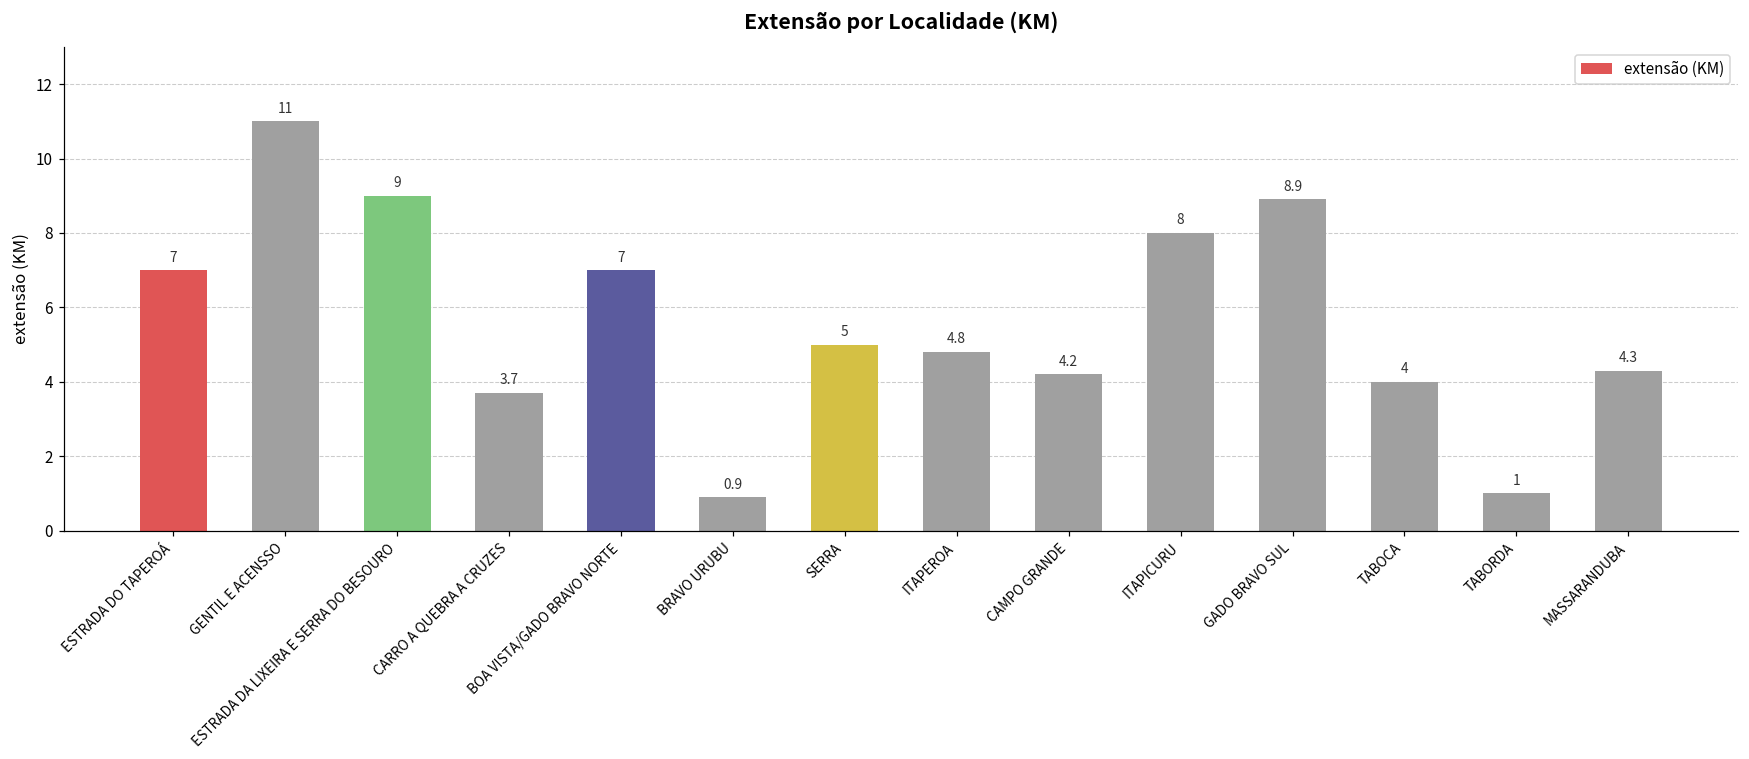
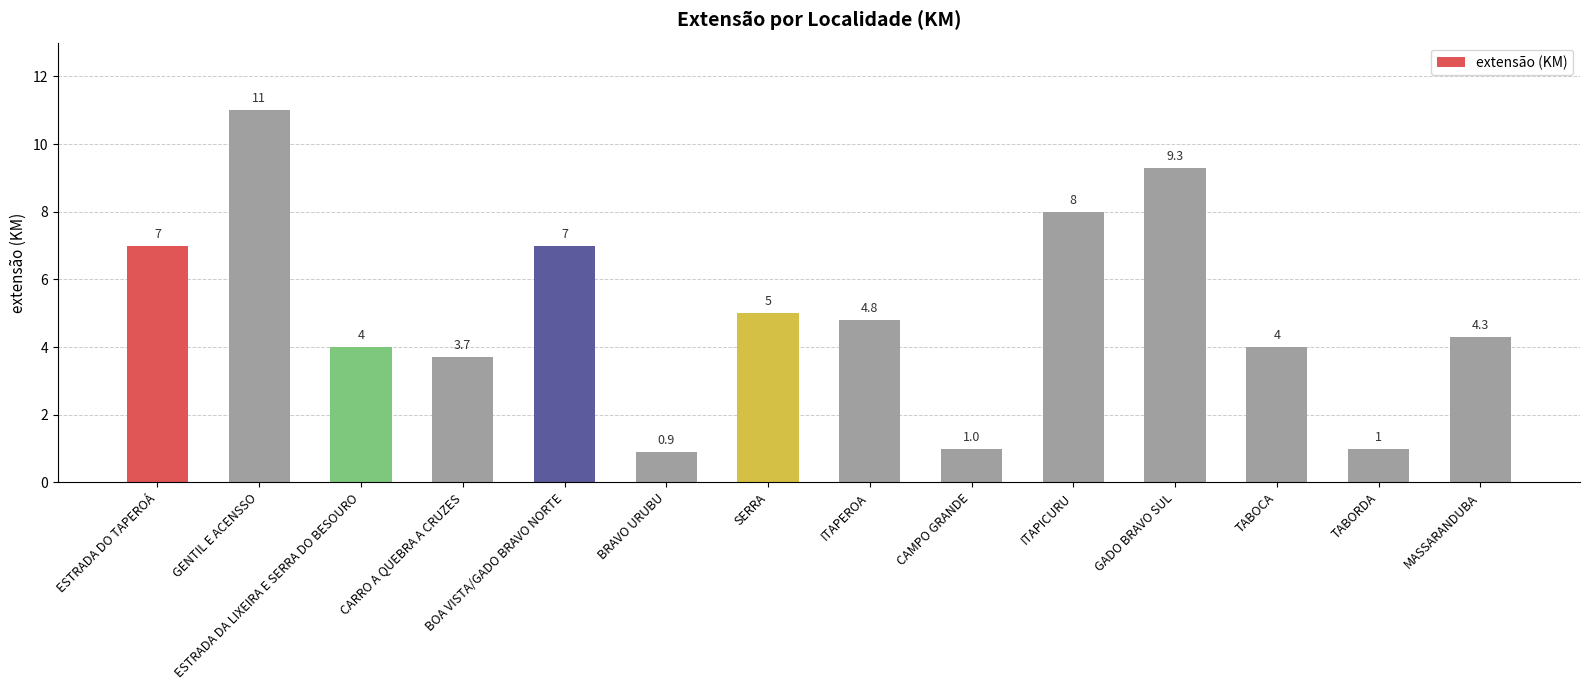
  {
    "ESTRADA DO TAPEROÁ": 7,
    "GENTIL E ACENSSO": 11,
-   "ESTRADA DA LIXEIRA E SERRA DO BESOURO": 9,
+   "ESTRADA DA LIXEIRA E SERRA DO BESOURO": 4,
    "CARRO A QUEBRA A CRUZES": 3.7,
    "BOA VISTA/GADO BRAVO NORTE": 7,
    "BRAVO URUBU": 0.9,
    "SERRA": 5,
    "ITAPEROA": 4.8,
-   "CAMPO GRANDE": 4.2,
+   "CAMPO GRANDE": 1.0,
    "ITAPICURU": 8,
-   "GADO BRAVO SUL": 8.9,
+   "GADO BRAVO SUL": 9.3,
    "TABOCA": 4,
    "TABORDA": 1,
    "MASSARANDUBA": 4.3
  }
